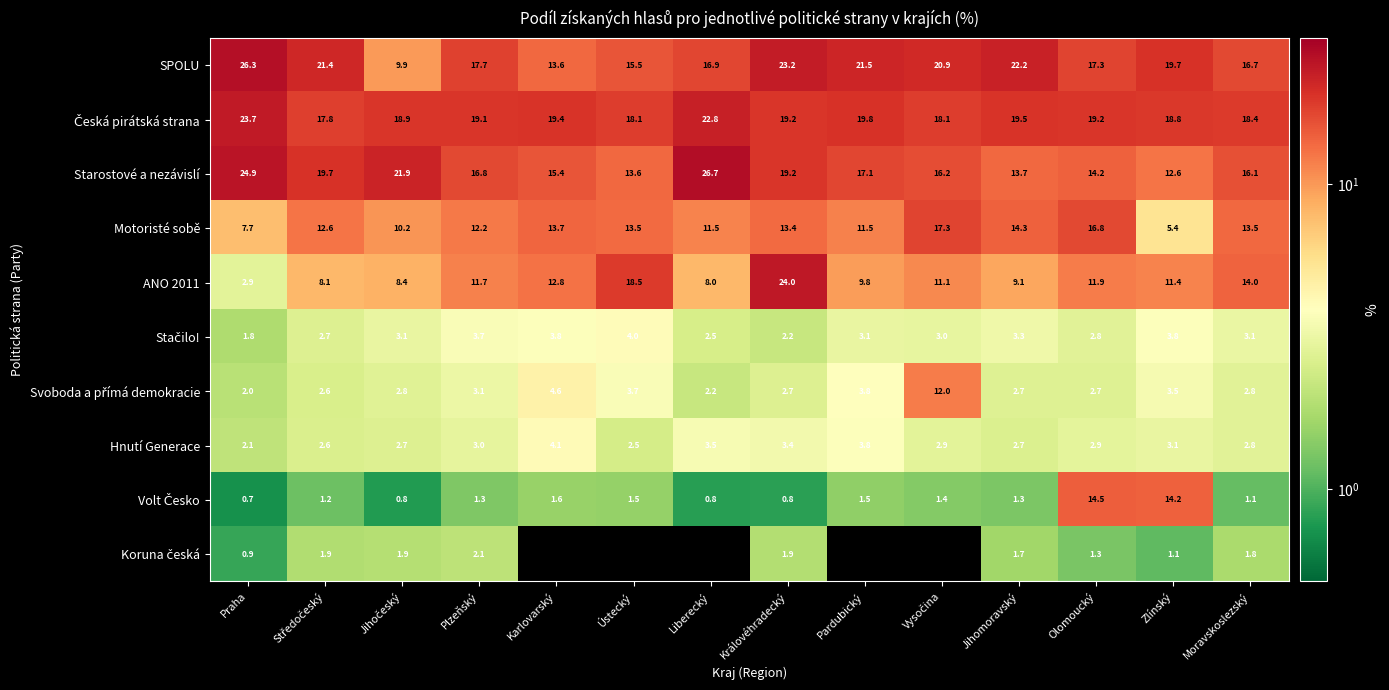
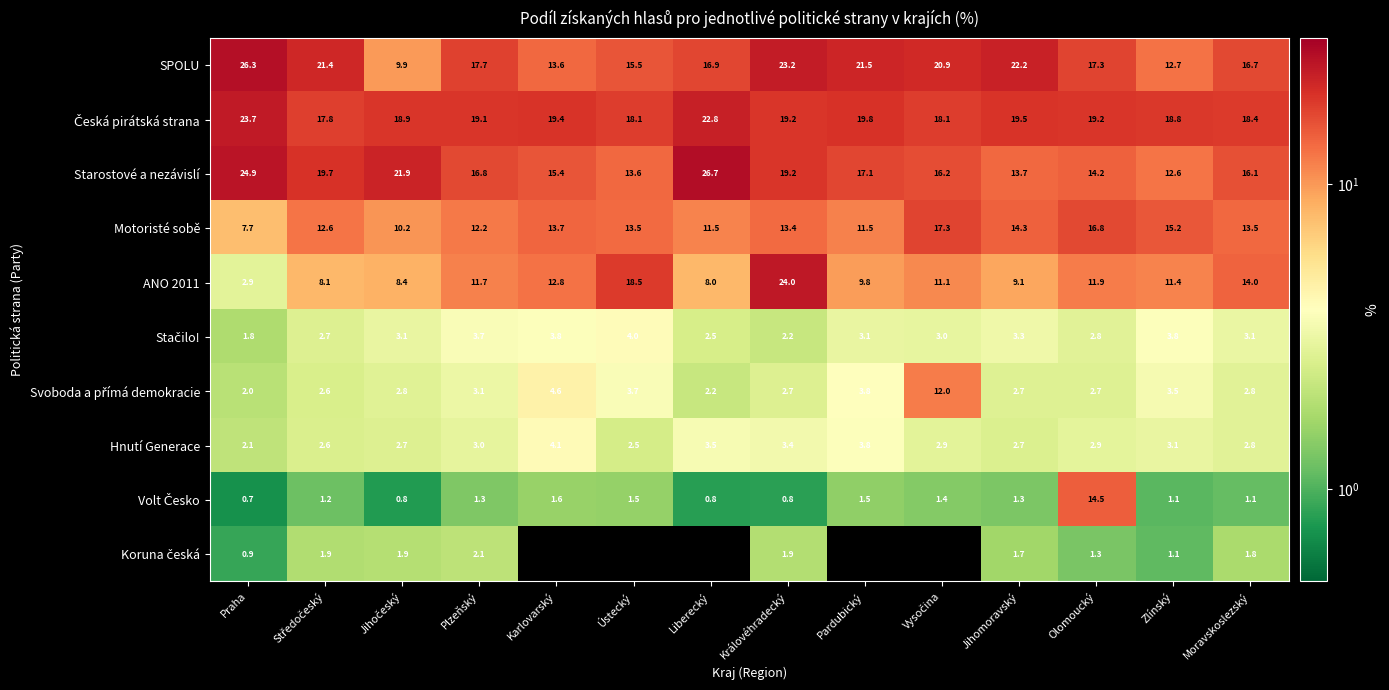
  {
    "SPOLU": {
      "Praha": 26.3,
      "Středočeský": 21.4,
      "Jihočeský": 9.9,
      "Plzeňský": 17.7,
      "Karlovarský": 13.6,
      "Ústecký": 15.5,
      "Liberecký": 16.9,
      "Královéhradecký": 23.2,
      "Pardubický": 21.5,
      "Vysočina": 20.9,
      "Jihomoravský": 22.2,
      "Olomoucký": 17.3,
-     "Zlínský": 19.7,
+     "Zlínský": 12.7,
      "Moravskoslezský": 16.7
    },
    "Česká pirátská strana": {
      "Praha": 23.7,
      "Středočeský": 17.8,
      "Jihočeský": 18.9,
      "Plzeňský": 19.1,
      "Karlovarský": 19.4,
      "Ústecký": 18.1,
      "Liberecký": 22.8,
      "Královéhradecký": 19.2,
      "Pardubický": 19.8,
      "Vysočina": 18.1,
      "Jihomoravský": 19.5,
      "Olomoucký": 19.2,
      "Zlínský": 18.8,
      "Moravskoslezský": 18.4
    },
    "Starostové a nezávislí": {
      "Praha": 24.9,
      "Středočeský": 19.7,
      "Jihočeský": 21.9,
      "Plzeňský": 16.8,
      "Karlovarský": 15.4,
      "Ústecký": 13.6,
      "Liberecký": 26.7,
      "Královéhradecký": 19.2,
      "Pardubický": 17.1,
      "Vysočina": 16.2,
      "Jihomoravský": 13.7,
      "Olomoucký": 14.2,
      "Zlínský": 12.6,
      "Moravskoslezský": 16.1
    },
    "Motoristé sobě": {
      "Praha": 7.7,
      "Středočeský": 12.6,
      "Jihočeský": 10.2,
      "Plzeňský": 12.2,
      "Karlovarský": 13.7,
      "Ústecký": 13.5,
      "Liberecký": 11.5,
      "Královéhradecký": 13.4,
      "Pardubický": 11.5,
      "Vysočina": 17.3,
      "Jihomoravský": 14.3,
      "Olomoucký": 16.8,
-     "Zlínský": 5.4,
+     "Zlínský": 15.2,
      "Moravskoslezský": 13.5
    },
    "ANO 2011": {
      "Praha": 2.9,
      "Středočeský": 8.1,
      "Jihočeský": 8.4,
      "Plzeňský": 11.7,
      "Karlovarský": 12.8,
      "Ústecký": 18.5,
      "Liberecký": 8.0,
      "Královéhradecký": 24.0,
      "Pardubický": 9.8,
      "Vysočina": 11.1,
      "Jihomoravský": 9.1,
      "Olomoucký": 11.9,
      "Zlínský": 11.4,
      "Moravskoslezský": 14.0
    },
    "Stačilo!": {
      "Praha": 1.8,
      "Středočeský": 2.7,
      "Jihočeský": 3.1,
      "Plzeňský": 3.7,
      "Karlovarský": 3.8,
      "Ústecký": 4.0,
      "Liberecký": 2.5,
      "Královéhradecký": 2.2,
      "Pardubický": 3.1,
      "Vysočina": 3.0,
      "Jihomoravský": 3.3,
      "Olomoucký": 2.8,
      "Zlínský": 3.8,
      "Moravskoslezský": 3.1
    },
    "Svoboda a přímá demokracie": {
      "Praha": 2.0,
      "Středočeský": 2.6,
      "Jihočeský": 2.8,
      "Plzeňský": 3.1,
      "Karlovarský": 4.6,
      "Ústecký": 3.7,
      "Liberecký": 2.2,
      "Královéhradecký": 2.7,
      "Pardubický": 3.8,
      "Vysočina": 12.0,
      "Jihomoravský": 2.7,
      "Olomoucký": 2.7,
      "Zlínský": 3.5,
      "Moravskoslezský": 2.8
    },
    "Hnutí Generace": {
      "Praha": 2.1,
      "Středočeský": 2.6,
      "Jihočeský": 2.7,
      "Plzeňský": 3.0,
      "Karlovarský": 4.1,
      "Ústecký": 2.5,
      "Liberecký": 3.5,
      "Královéhradecký": 3.4,
      "Pardubický": 3.8,
      "Vysočina": 2.9,
      "Jihomoravský": 2.7,
      "Olomoucký": 2.9,
      "Zlínský": 3.1,
      "Moravskoslezský": 2.8
    },
    "Volt Česko": {
      "Praha": 0.7,
      "Středočeský": 1.2,
      "Jihočeský": 0.8,
      "Plzeňský": 1.3,
      "Karlovarský": 1.6,
      "Ústecký": 1.5,
      "Liberecký": 0.8,
      "Královéhradecký": 0.8,
      "Pardubický": 1.5,
      "Vysočina": 1.4,
      "Jihomoravský": 1.3,
      "Olomoucký": 14.5,
-     "Zlínský": 14.2,
+     "Zlínský": 1.1,
      "Moravskoslezský": 1.1
    },
    "Koruna česká": {
      "Praha": 0.9,
      "Středočeský": 1.9,
      "Jihočeský": 1.9,
      "Plzeňský": 2.1,
      "Královéhradecký": 1.9,
      "Jihomoravský": 1.7,
      "Olomoucký": 1.3,
      "Zlínský": 1.1,
      "Moravskoslezský": 1.8
    }
  }
